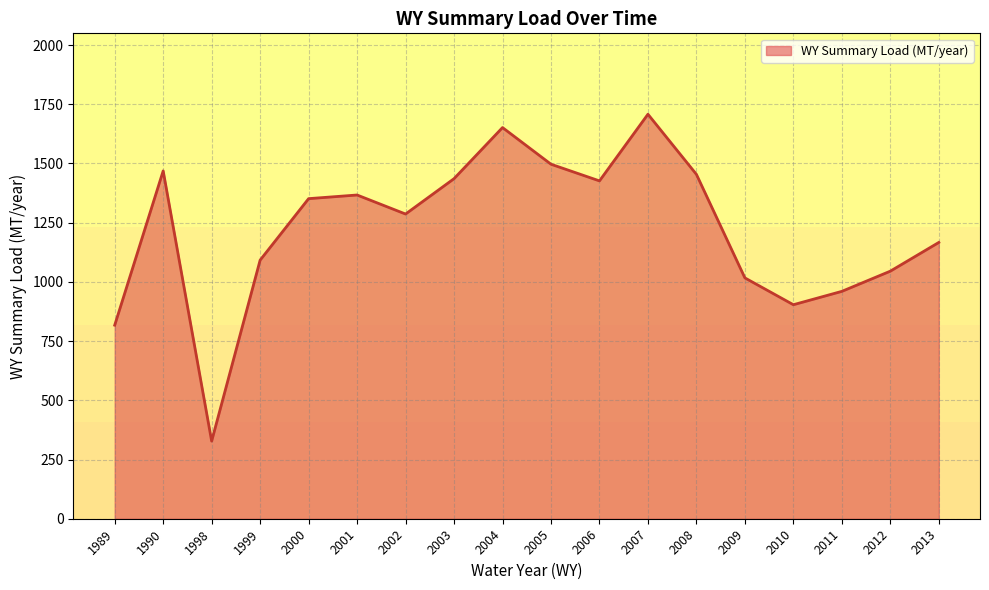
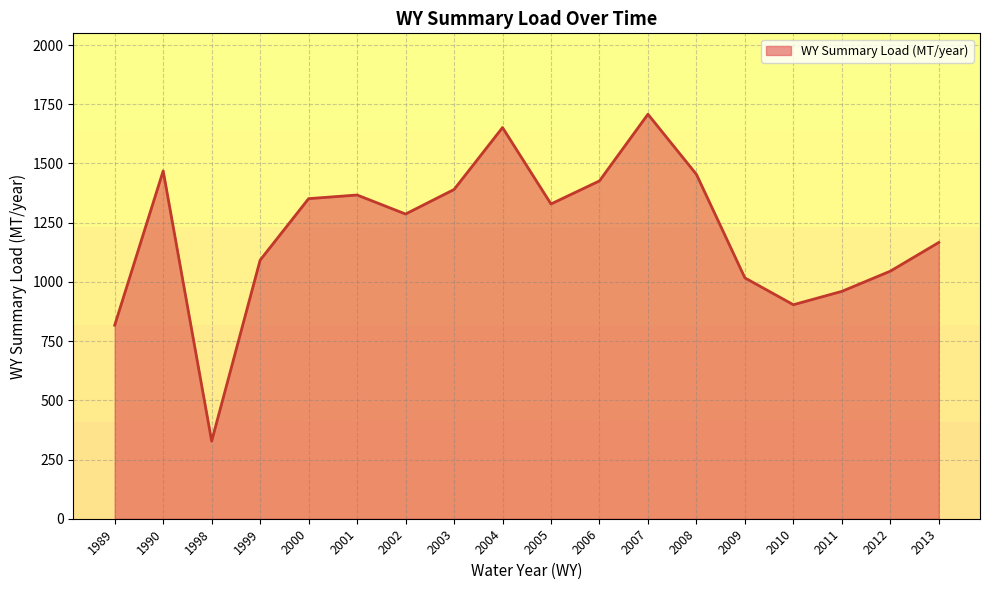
  {
    "1989": 820,
    "1990": 1470,
    "1998": 330,
    "1999": 1090,
    "2000": 1350,
    "2001": 1370,
    "2002": 1290,
-   "2003": 1440,
+   "2003": 1390,
    "2004": 1650,
-   "2005": 1500,
+   "2005": 1330,
    "2006": 1430,
    "2007": 1710,
    "2008": 1450,
    "2009": 1020,
    "2010": 900,
    "2011": 960,
    "2012": 1050,
    "2013": 1170
  }
